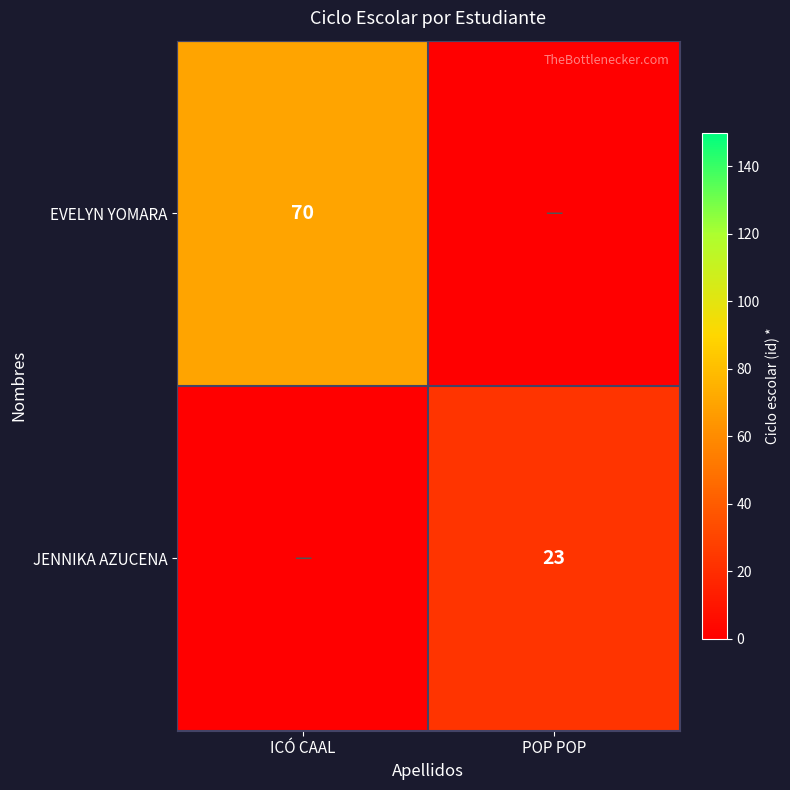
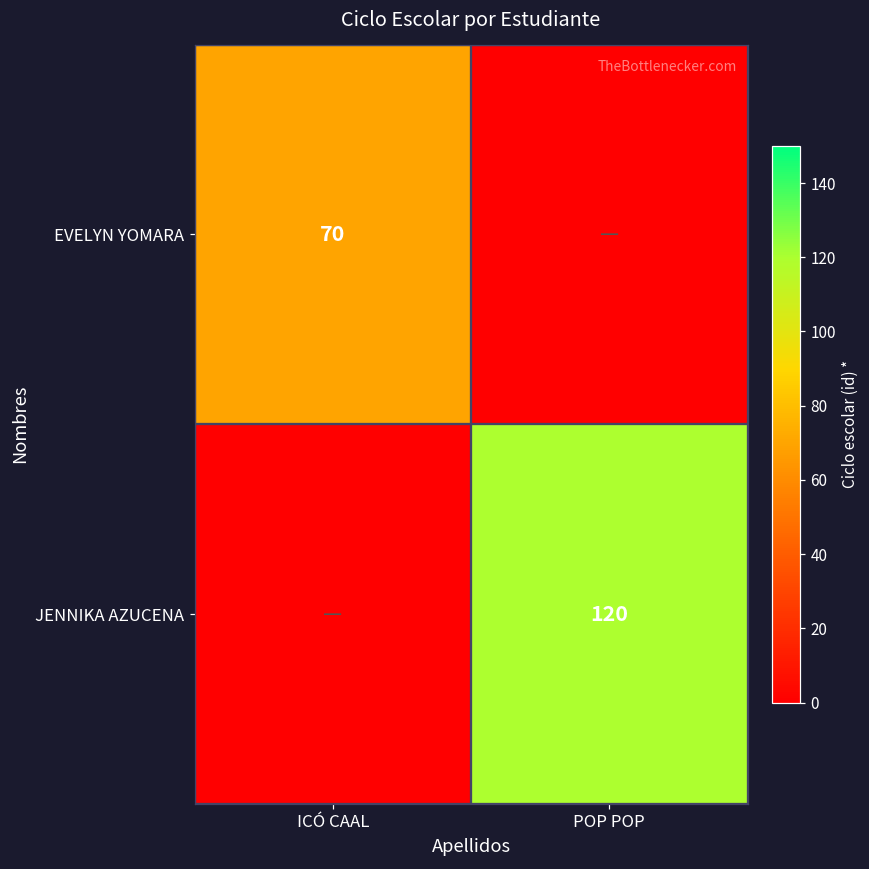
  {
    "EVELYN YOMARA": {
      "ICÓ CAAL": 70
    },
    "JENNIKA AZUCENA": {
-     "POP POP": 23
+     "POP POP": 120
    }
  }
